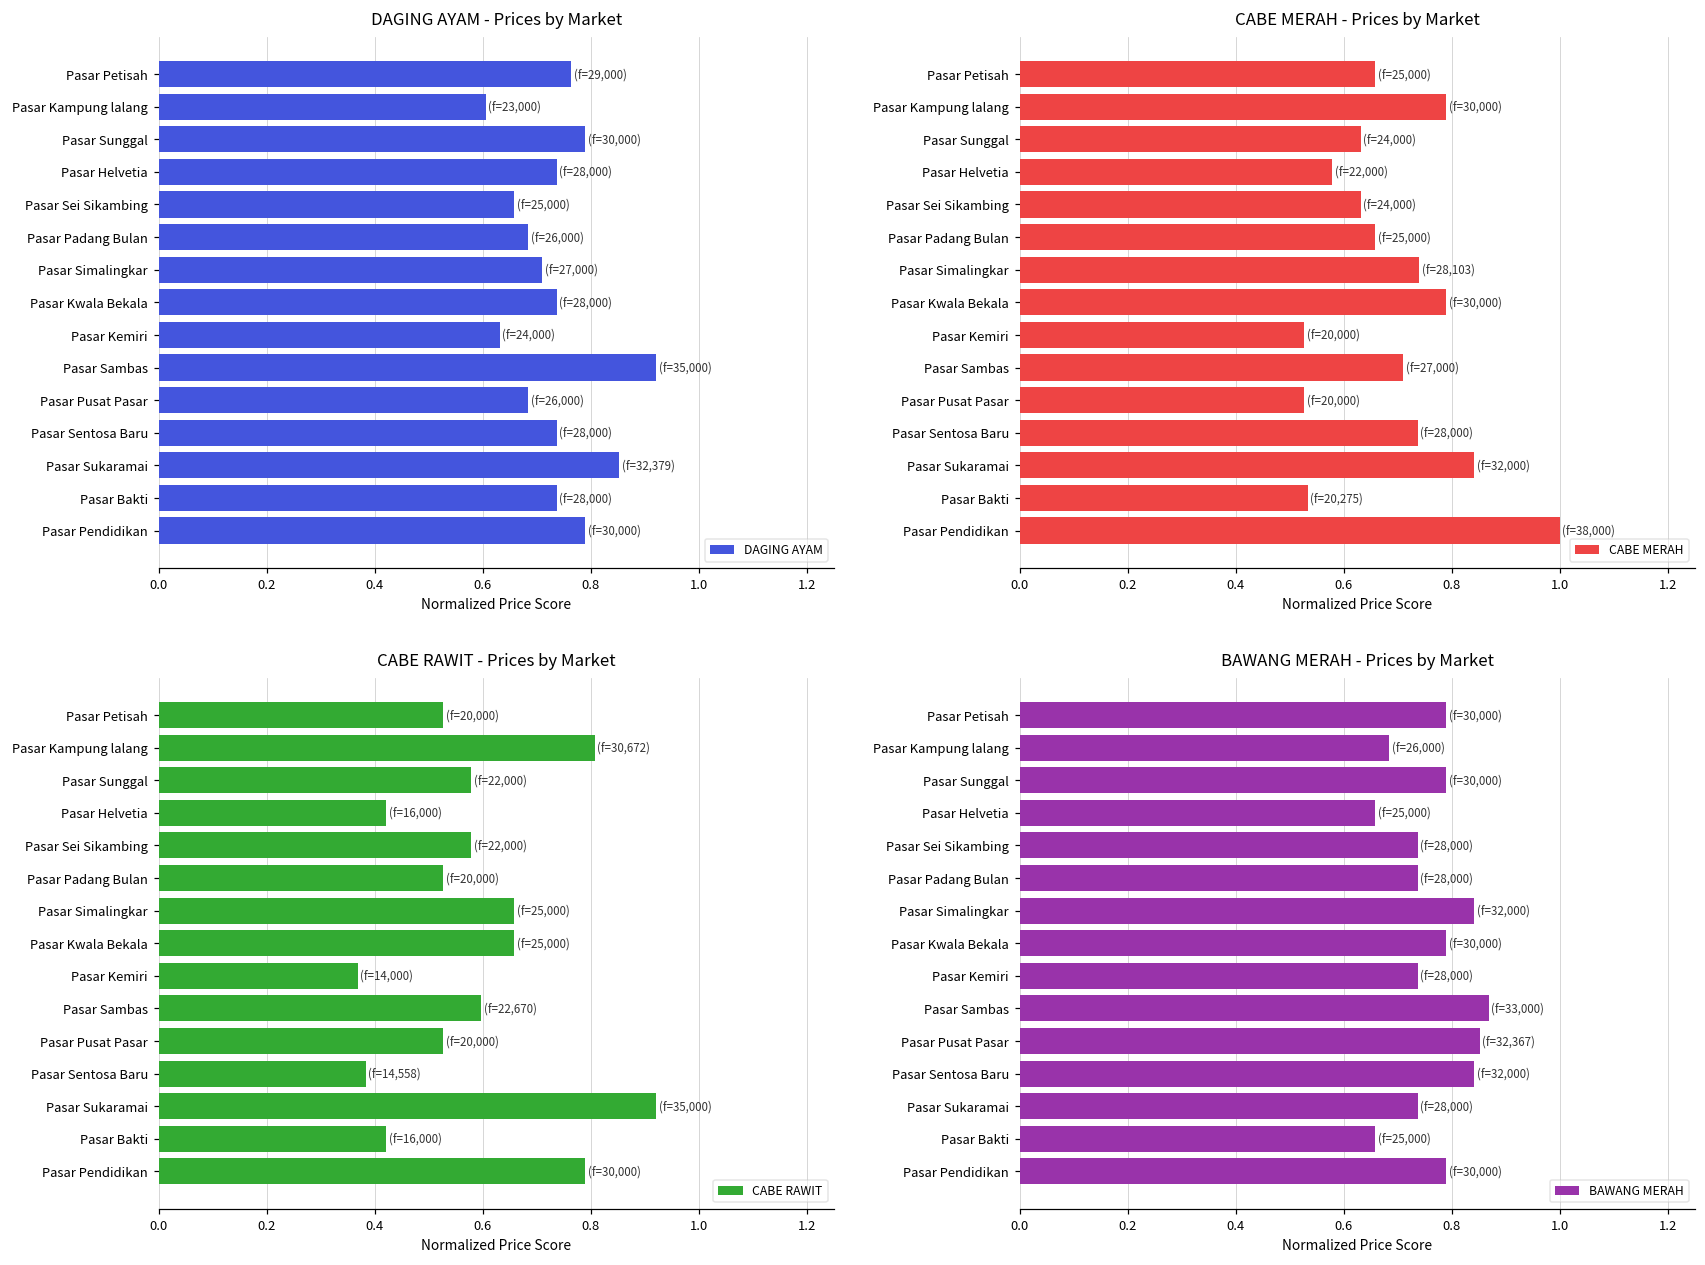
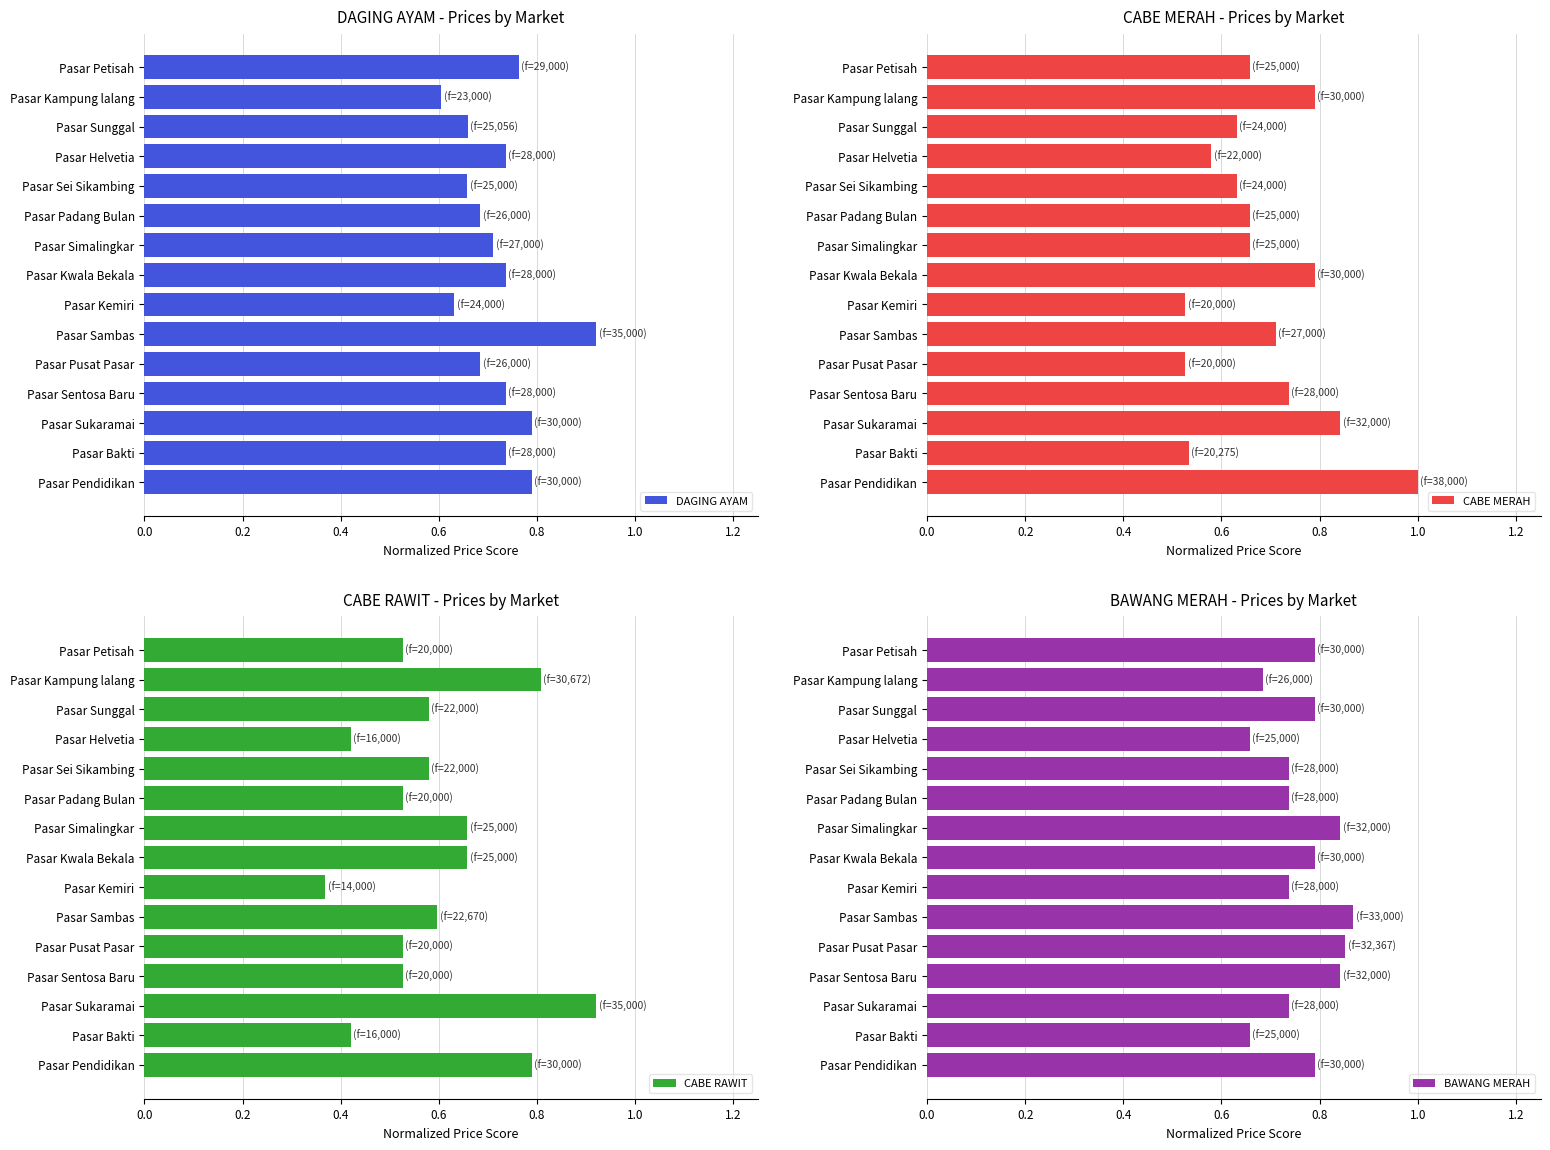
  {
    "DAGING AYAM - Prices by Market": {
-     "Pasar Sunggal": "30,000",
-     "Pasar Sukaramai": "32,379"
+     "Pasar Sunggal": "25,056",
+     "Pasar Sukaramai": "30,000"
    },
    "CABE MERAH - Prices by Market": {
-     "Pasar Simalingkar": "28,103"
+     "Pasar Simalingkar": "25,000"
    },
    "CABE RAWIT - Prices by Market": {
-     "Pasar Sentosa Baru": "14,558"
+     "Pasar Sentosa Baru": "20,000"
    }
  }
